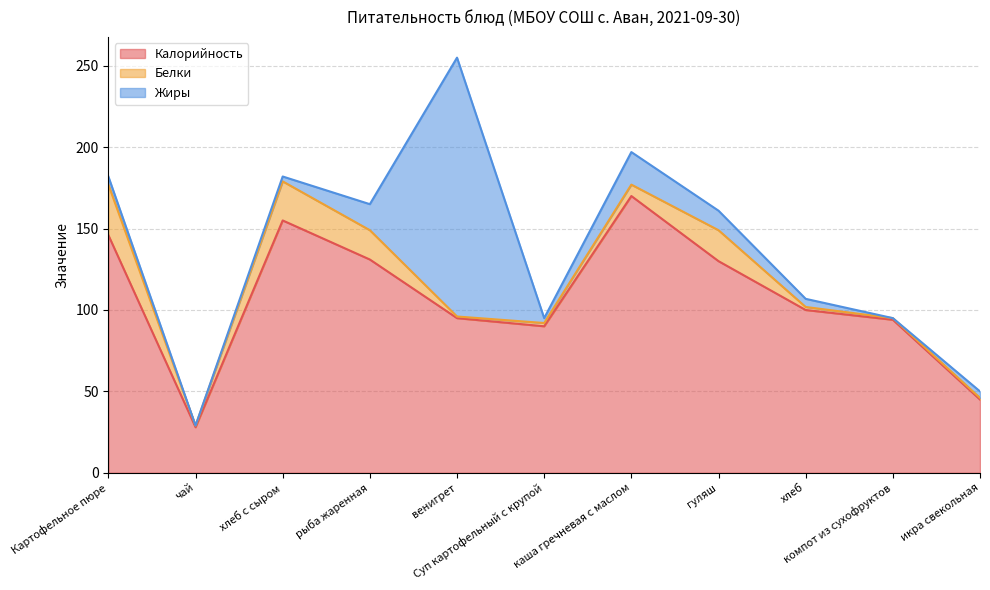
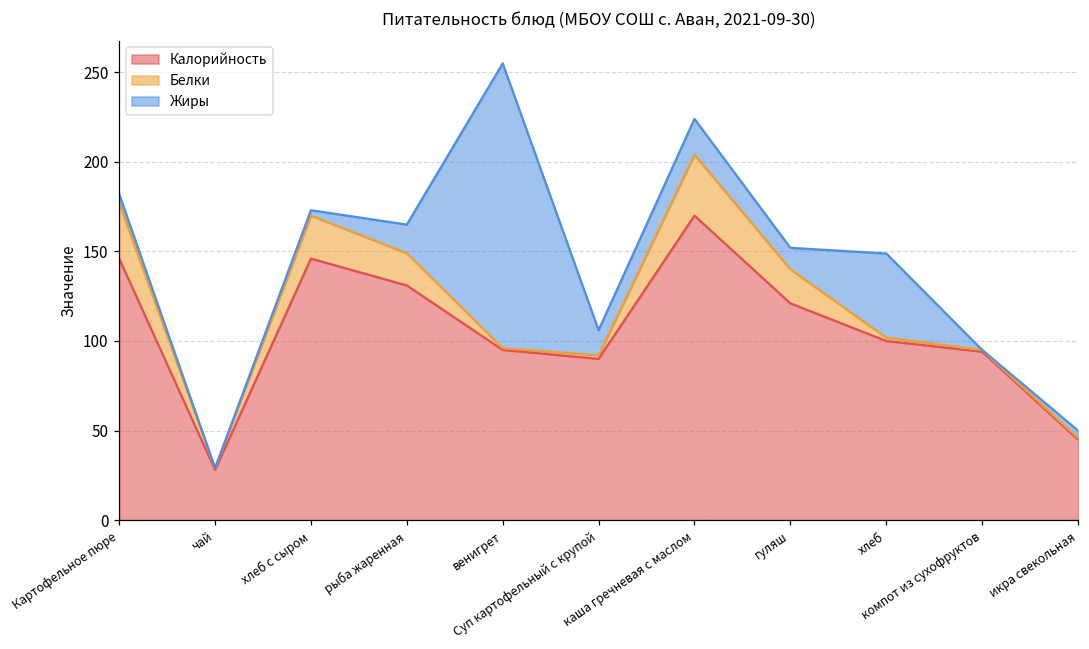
  {
    "Калорийность": {
      "Картофельное пюре": 146,
-     "хлеб с сыром": 155,
+     "хлеб с сыром": 146,
      "рыба жаренная": 131,
      "Суп картофельный с крупой": 90,
      "каша гречневая с маслом": 170,
-     "гуляш": 130,
+     "гуляш": 121,
      "хлеб": 100
    },
    "Белки": {
      "Картофельное пюре": 31,
      "хлеб с сыром": 24,
      "рыба жаренная": 18,
      "Суп картофельный с крупой": 2,
-     "каша гречневая с маслом": 7,
+     "каша гречневая с маслом": 34,
      "гуляш": 19,
      "хлеб": 2
    },
    "Жиры": {
      "Картофельное пюре": 5,
      "хлеб с сыром": 3,
      "рыба жаренная": 16,
      "венигрет": 159,
-     "Суп картофельный с крупой": 3,
+     "Суп картофельный с крупой": 14,
      "каша гречневая с маслом": 20,
      "гуляш": 12,
-     "хлеб": 5,
+     "хлеб": 47,
      "икра свекольная": 4
    }
  }
